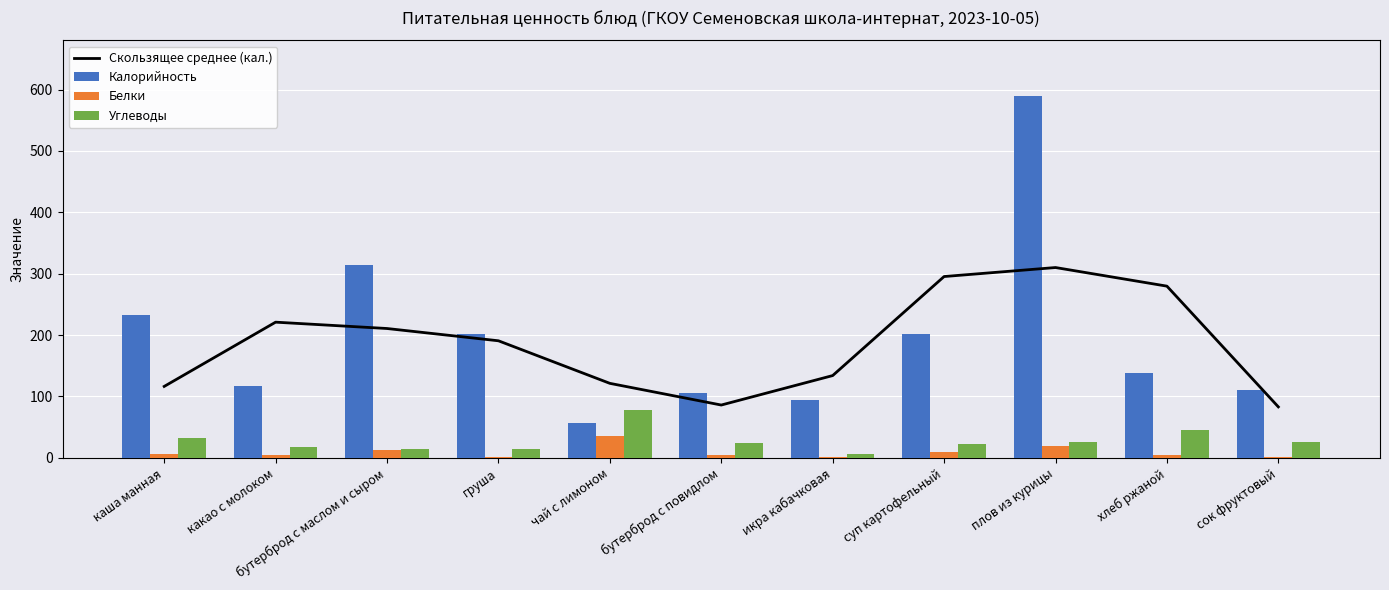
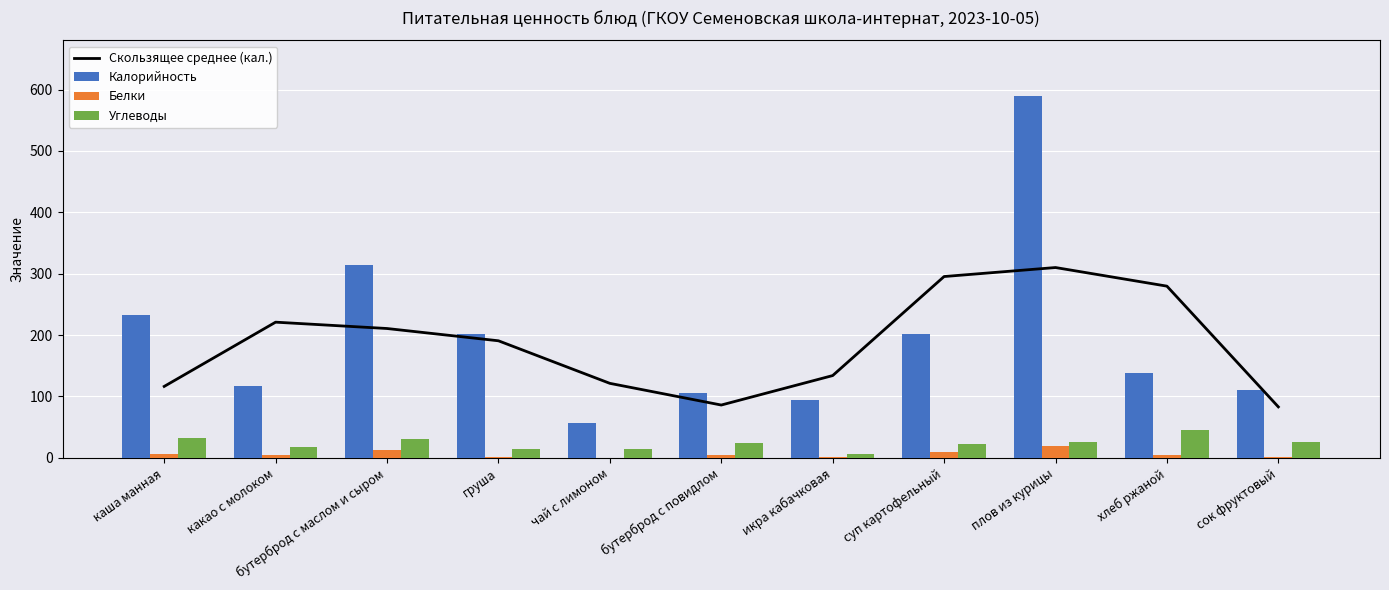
  {
    "Калорийность": {
      "каша манная": 230,
      "какао с молоком": 120,
      "бутерброд с маслом и сыром": 310,
      "груша": 200,
      "чай с лимоном": 60,
      "бутерброд с повидлом": 110,
      "икра кабачковая": 100,
      "суп картофельный": 200,
      "плов из курицы": 590,
      "хлеб ржаной": 140,
      "сок фруктовый": 110
    },
    "Скользящее среднее (кал.)": {
      "каша манная": 120,
      "какао с молоком": 220,
      "бутерброд с маслом и сыром": 210,
      "груша": 190,
      "чай с лимоном": 120,
      "бутерброд с повидлом": 90,
      "икра кабачковая": 130,
      "суп картофельный": 300,
      "плов из курицы": 310,
      "хлеб ржаной": 280,
      "сок фруктовый": 80
    },
    "Белки": {
      "каша манная": 10,
      "бутерброд с маслом и сыром": 10,
-     "чай с лимоном": 40,
+     "чай с лимоном": 0,
      "суп картофельный": 10,
      "плов из курицы": 20,
      "хлеб ржаной": 10
    },
    "Углеводы": {
      "каша манная": 30,
      "какао с молоком": 20,
-     "бутерброд с маслом и сыром": 10,
+     "бутерброд с маслом и сыром": 30,
      "груша": 20,
-     "чай с лимоном": 80,
+     "чай с лимоном": 10,
      "бутерброд с повидлом": 20,
      "икра кабачковая": 10,
      "суп картофельный": 20,
      "плов из курицы": 30,
      "хлеб ржаной": 50,
      "сок фруктовый": 30
    }
  }
